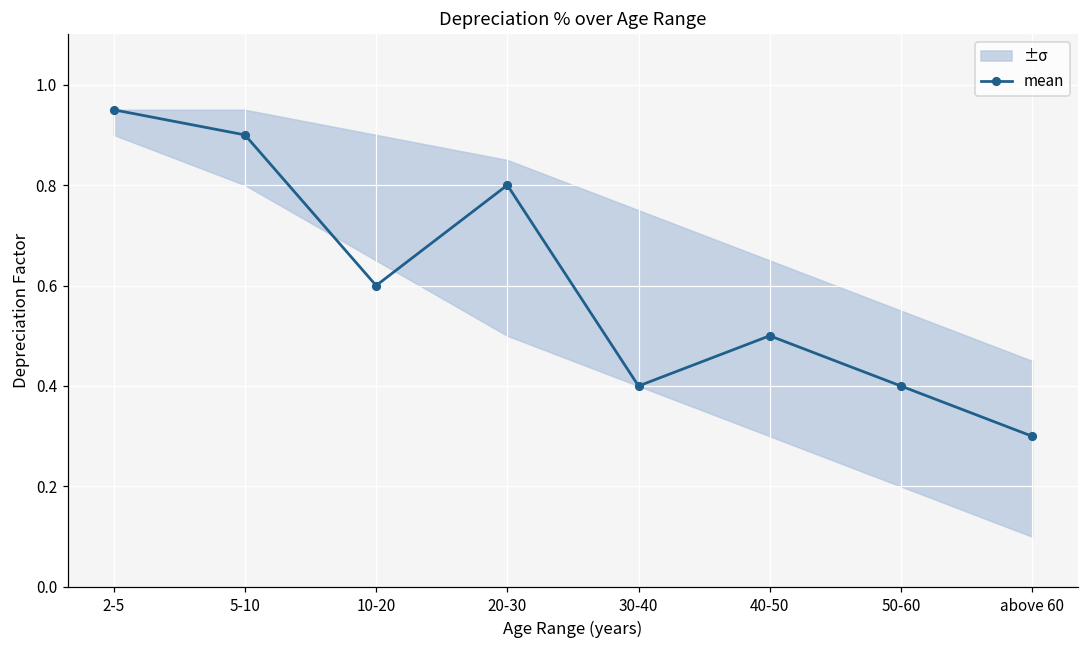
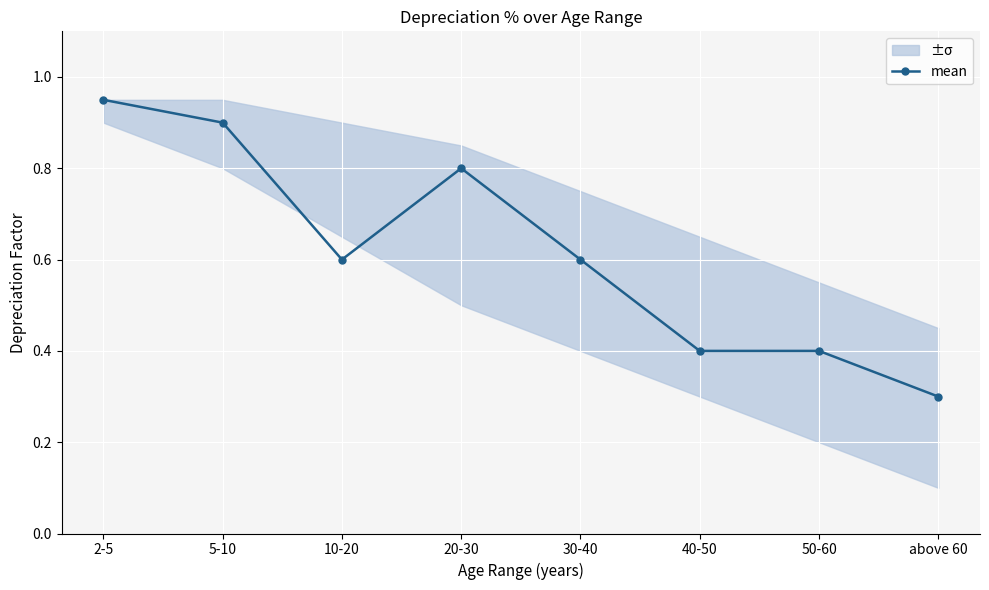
  {
    "mean": {
      "5-10": 0.9,
      "10-20": 0.6,
      "20-30": 0.8,
-     "30-40": 0.4,
-     "40-50": 0.5,
+     "30-40": 0.6,
+     "40-50": 0.4,
      "50-60": 0.4,
      "above 60": 0.3
    }
  }
